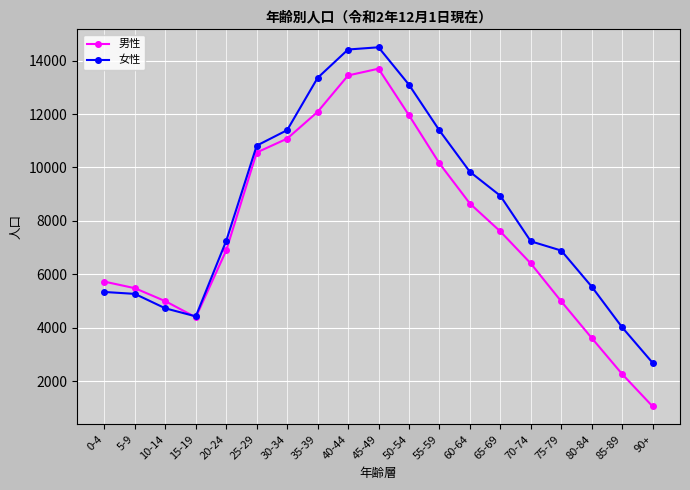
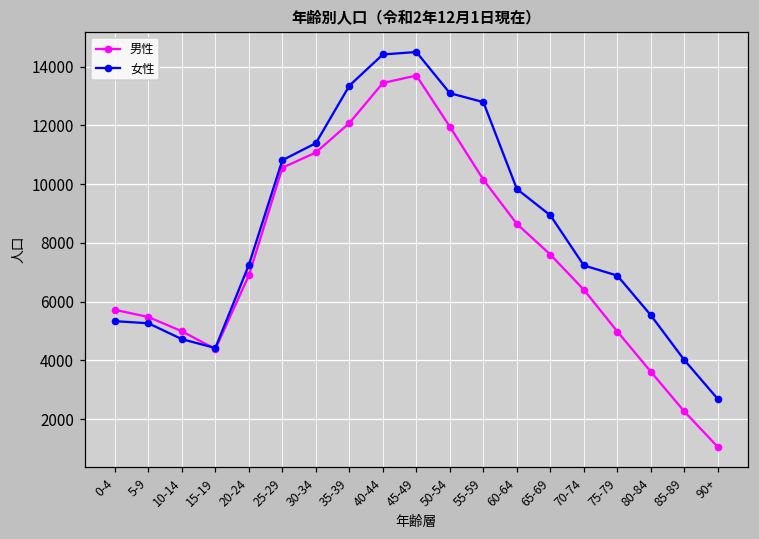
  {
    "男性": {
      "0-4": 5700,
      "5-9": 5500,
      "10-14": 5000,
      "20-24": 6900,
      "25-29": 10600,
      "30-34": 11100,
      "35-39": 12100,
      "40-44": 13400,
      "45-49": 13700,
      "50-54": 12000,
      "55-59": 10200,
      "60-64": 8600,
      "65-69": 7600,
      "70-74": 6400,
      "75-79": 5000,
      "80-84": 3600,
      "85-89": 2300,
      "90+": 1100
    },
    "女性": {
      "0-4": 5300,
      "5-9": 5300,
      "10-14": 4700,
      "20-24": 7300,
      "25-29": 10800,
      "30-34": 11400,
      "35-39": 13400,
      "40-44": 14400,
      "45-49": 14500,
      "50-54": 13100,
-     "55-59": 11400,
+     "55-59": 12800,
      "60-64": 9800,
      "65-69": 8900,
      "70-74": 7200,
      "75-79": 6900,
      "80-84": 5500,
      "85-89": 4000,
      "90+": 2700
    }
  }
